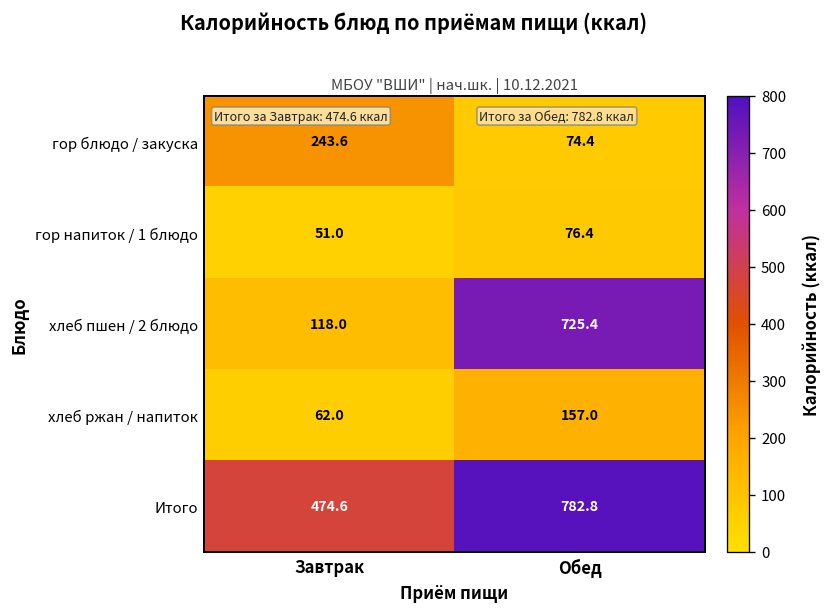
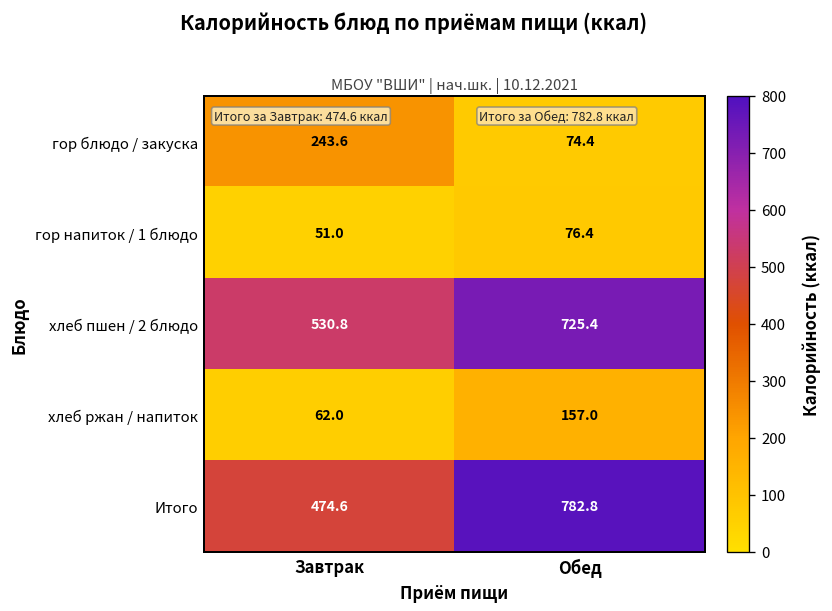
  {
    "гор блюдо / закуска": {
      "Завтрак": 243.6,
      "Обед": 74.4
    },
    "гор напиток / 1 блюдо": {
      "Завтрак": 51.0,
      "Обед": 76.4
    },
    "хлеб пшен / 2 блюдо": {
-     "Завтрак": 118.0,
+     "Завтрак": 530.8,
      "Обед": 725.4
    },
    "хлеб ржан / напиток": {
      "Завтрак": 62.0,
      "Обед": 157.0
    },
    "Итого": {
      "Завтрак": 474.6,
      "Обед": 782.8
    }
  }
